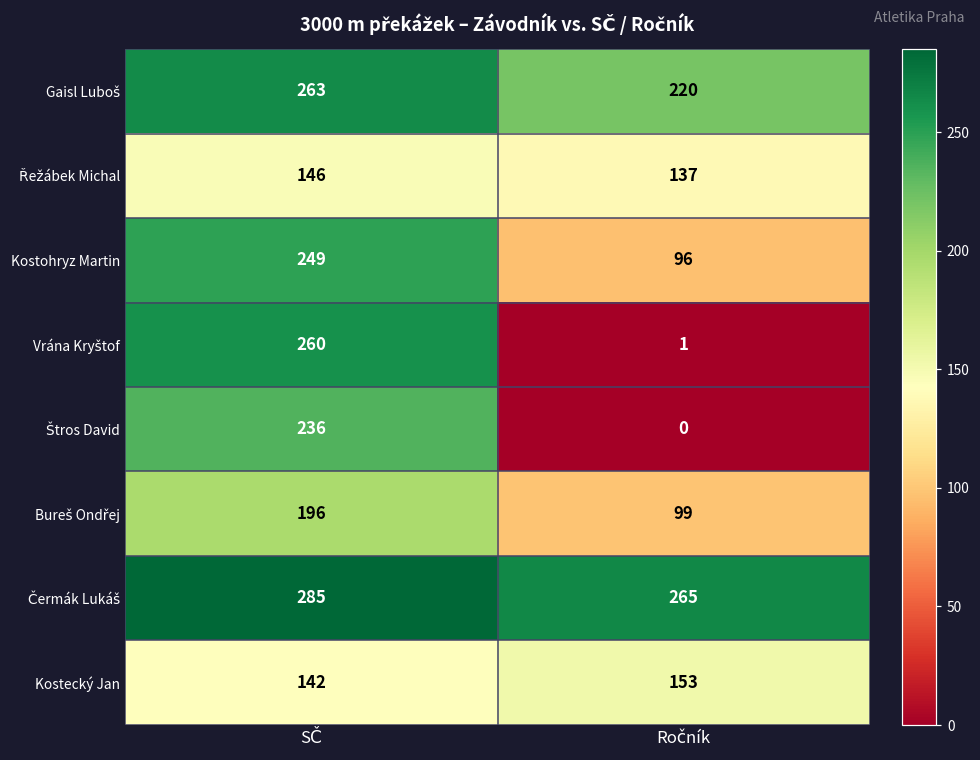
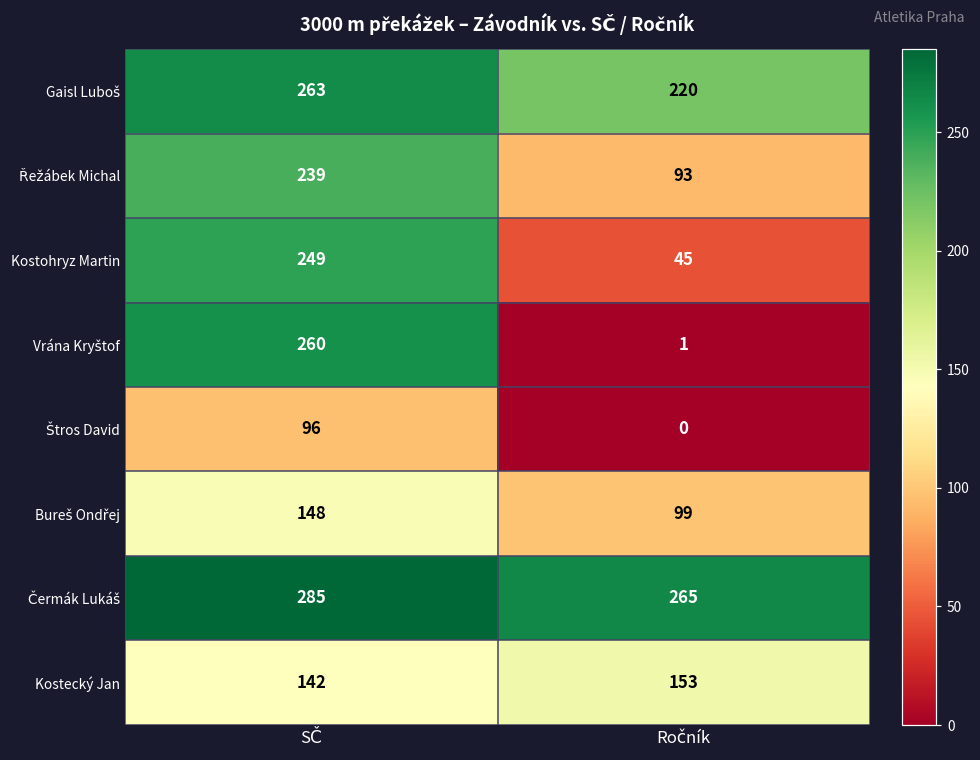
  {
    "Gaisl Luboš": {
      "SČ": 263,
      "Ročník": 220
    },
    "Řežábek Michal": {
-     "SČ": 146,
-     "Ročník": 137
+     "SČ": 239,
+     "Ročník": 93
    },
    "Kostohryz Martin": {
      "SČ": 249,
-     "Ročník": 96
+     "Ročník": 45
    },
    "Vrána Kryštof": {
      "SČ": 260,
      "Ročník": 1
    },
    "Štros David": {
-     "SČ": 236,
+     "SČ": 96,
      "Ročník": 0
    },
    "Bureš Ondřej": {
-     "SČ": 196,
+     "SČ": 148,
      "Ročník": 99
    },
    "Čermák Lukáš": {
      "SČ": 285,
      "Ročník": 265
    },
    "Kostecký Jan": {
      "SČ": 142,
      "Ročník": 153
    }
  }
